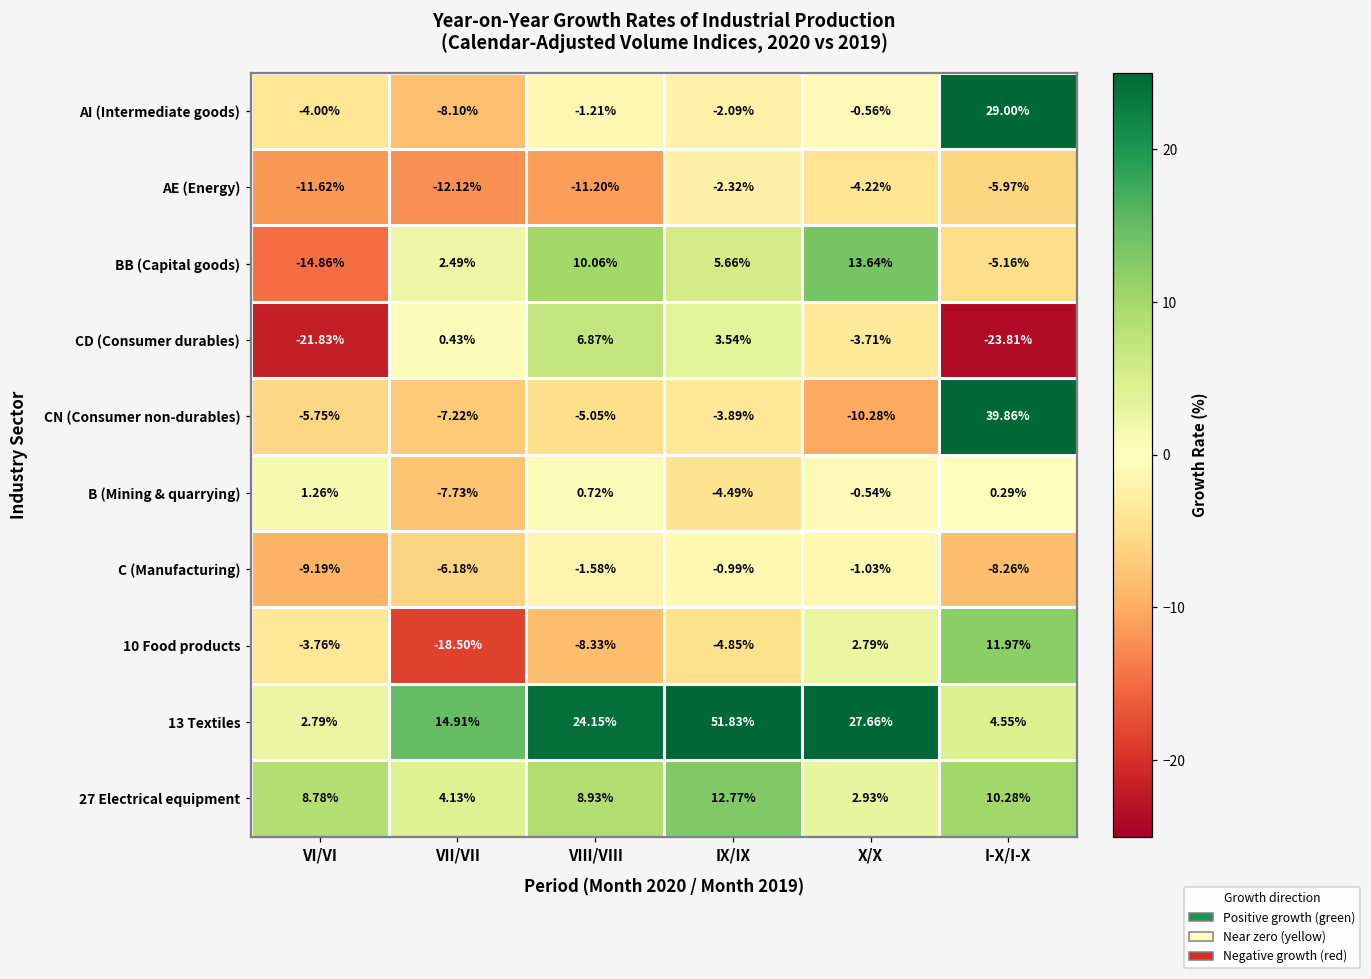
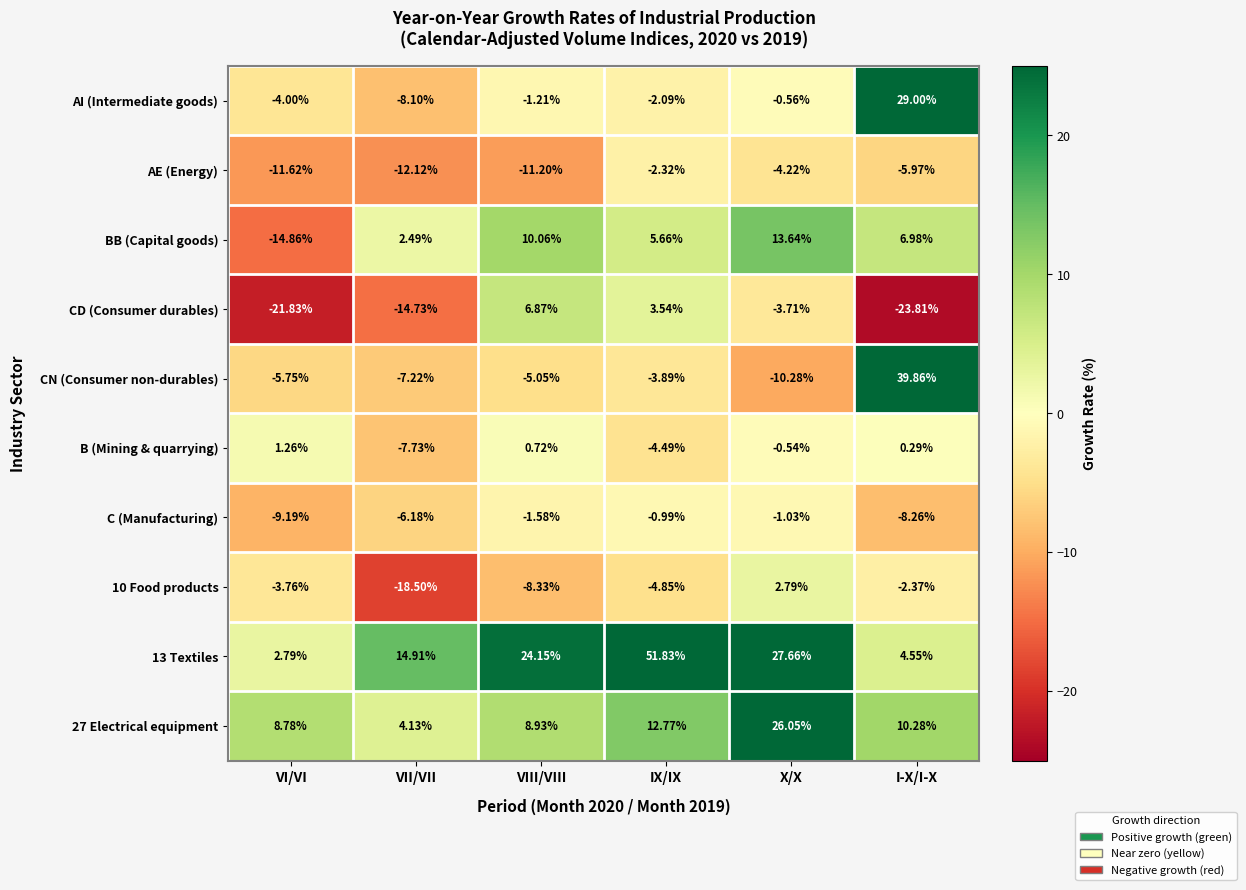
  {
    "AI (Intermediate goods)": {
      "VI/VI": "-4.00%",
      "VII/VII": "-8.10%",
      "VIII/VIII": "-1.21%",
      "IX/IX": "-2.09%",
      "X/X": "-0.56%",
      "I-X/I-X": "29.00%"
    },
    "AE (Energy)": {
      "VI/VI": "-11.62%",
      "VII/VII": "-12.12%",
      "VIII/VIII": "-11.20%",
      "IX/IX": "-2.32%",
      "X/X": "-4.22%",
      "I-X/I-X": "-5.97%"
    },
    "BB (Capital goods)": {
      "VI/VI": "-14.86%",
      "VII/VII": "2.49%",
      "VIII/VIII": "10.06%",
      "IX/IX": "5.66%",
      "X/X": "13.64%",
-     "I-X/I-X": "-5.16%"
+     "I-X/I-X": "6.98%"
    },
    "CD (Consumer durables)": {
      "VI/VI": "-21.83%",
-     "VII/VII": "0.43%",
+     "VII/VII": "-14.73%",
      "VIII/VIII": "6.87%",
      "IX/IX": "3.54%",
      "X/X": "-3.71%",
      "I-X/I-X": "-23.81%"
    },
    "CN (Consumer non-durables)": {
      "VI/VI": "-5.75%",
      "VII/VII": "-7.22%",
      "VIII/VIII": "-5.05%",
      "IX/IX": "-3.89%",
      "X/X": "-10.28%",
      "I-X/I-X": "39.86%"
    },
    "B (Mining & quarrying)": {
      "VI/VI": "1.26%",
      "VII/VII": "-7.73%",
      "VIII/VIII": "0.72%",
      "IX/IX": "-4.49%",
      "X/X": "-0.54%",
      "I-X/I-X": "0.29%"
    },
    "C (Manufacturing)": {
      "VI/VI": "-9.19%",
      "VII/VII": "-6.18%",
      "VIII/VIII": "-1.58%",
      "IX/IX": "-0.99%",
      "X/X": "-1.03%",
      "I-X/I-X": "-8.26%"
    },
    "10 Food products": {
      "VI/VI": "-3.76%",
      "VII/VII": "-18.50%",
      "VIII/VIII": "-8.33%",
      "IX/IX": "-4.85%",
      "X/X": "2.79%",
-     "I-X/I-X": "11.97%"
+     "I-X/I-X": "-2.37%"
    },
    "13 Textiles": {
      "VI/VI": "2.79%",
      "VII/VII": "14.91%",
      "VIII/VIII": "24.15%",
      "IX/IX": "51.83%",
      "X/X": "27.66%",
      "I-X/I-X": "4.55%"
    },
    "27 Electrical equipment": {
      "VI/VI": "8.78%",
      "VII/VII": "4.13%",
      "VIII/VIII": "8.93%",
      "IX/IX": "12.77%",
-     "X/X": "2.93%",
+     "X/X": "26.05%",
      "I-X/I-X": "10.28%"
    }
  }
